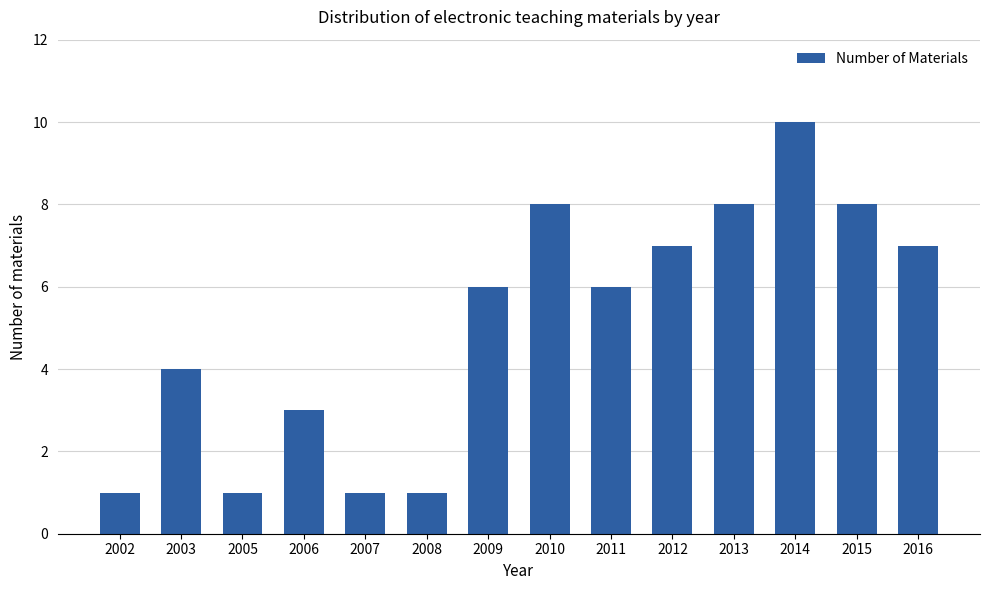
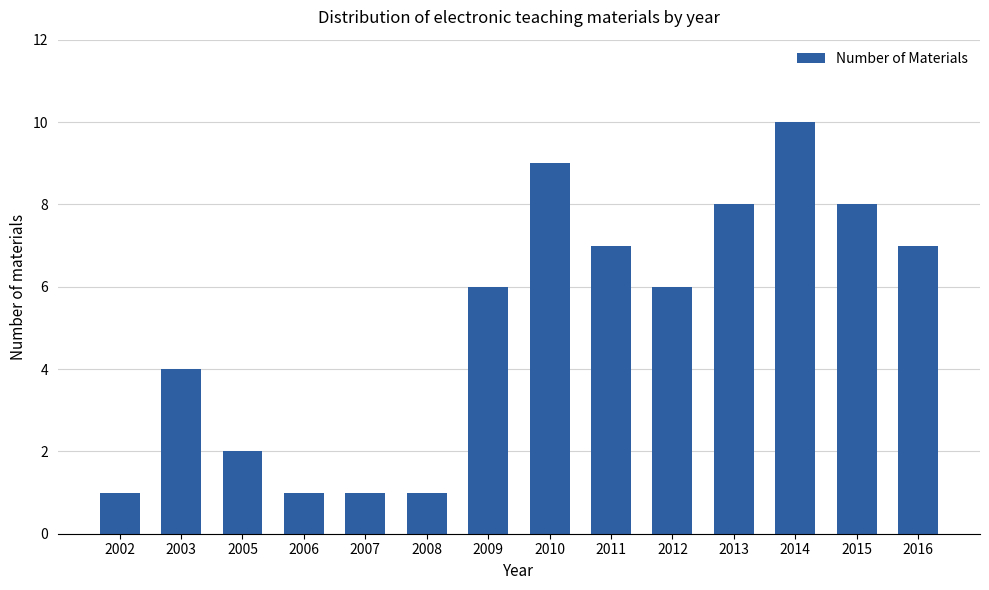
  {
    "2002": 1,
    "2003": 4,
-   "2005": 1,
-   "2006": 3,
+   "2005": 2,
+   "2006": 1,
    "2007": 1,
    "2008": 1,
    "2009": 6,
-   "2010": 8,
-   "2011": 6,
-   "2012": 7,
+   "2010": 9,
+   "2011": 7,
+   "2012": 6,
    "2013": 8,
    "2014": 10,
    "2015": 8,
    "2016": 7
  }
